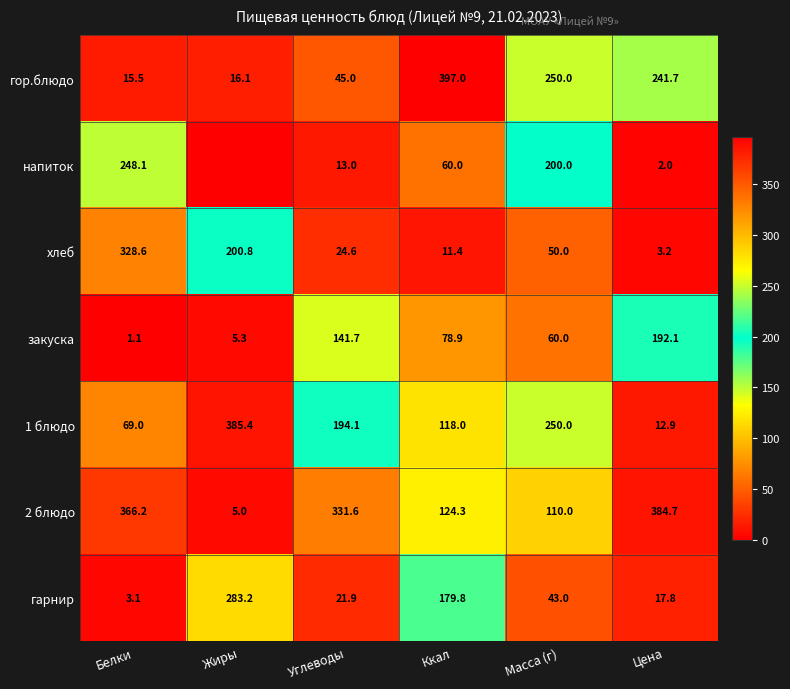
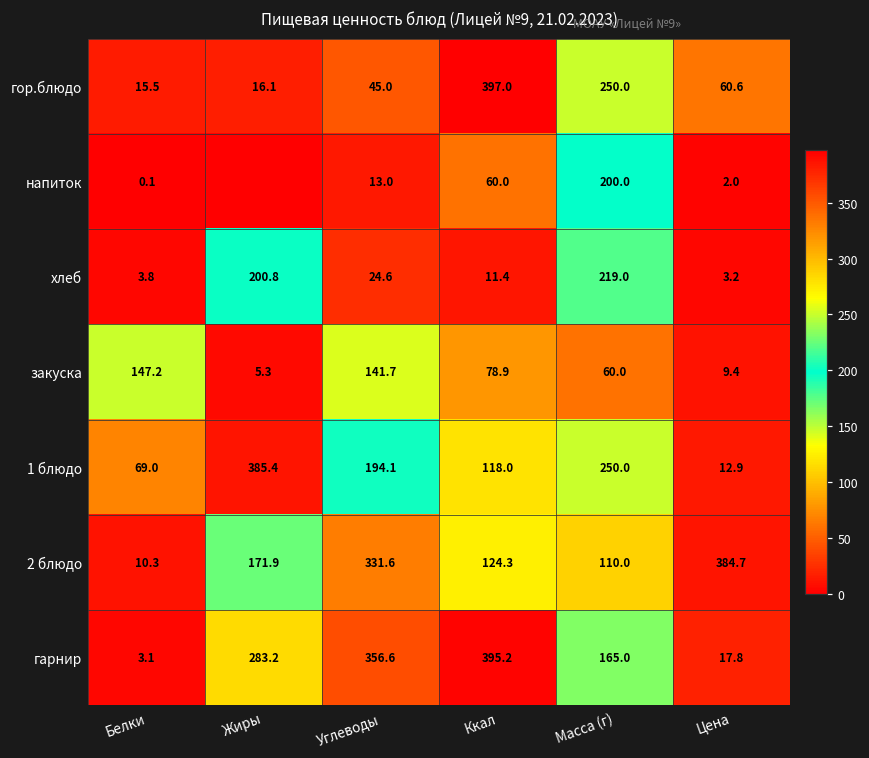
  {
    "гор.блюдо": {
      "Белки": 15.5,
      "Жиры": 16.1,
      "Углеводы": 45.0,
      "Ккал": 397.0,
      "Масса (г)": 250.0,
-     "Цена": 241.7
+     "Цена": 60.6
    },
    "напиток": {
-     "Белки": 248.1,
+     "Белки": 0.1,
      "Углеводы": 13.0,
      "Ккал": 60.0,
      "Масса (г)": 200.0,
      "Цена": 2.0
    },
    "хлеб": {
-     "Белки": 328.6,
+     "Белки": 3.8,
      "Жиры": 200.8,
      "Углеводы": 24.6,
      "Ккал": 11.4,
-     "Масса (г)": 50.0,
+     "Масса (г)": 219.0,
      "Цена": 3.2
    },
    "закуска": {
-     "Белки": 1.1,
+     "Белки": 147.2,
      "Жиры": 5.3,
      "Углеводы": 141.7,
      "Ккал": 78.9,
      "Масса (г)": 60.0,
-     "Цена": 192.1
+     "Цена": 9.4
    },
    "1 блюдо": {
      "Белки": 69.0,
      "Жиры": 385.4,
      "Углеводы": 194.1,
      "Ккал": 118.0,
      "Масса (г)": 250.0,
      "Цена": 12.9
    },
    "2 блюдо": {
-     "Белки": 366.2,
-     "Жиры": 5.0,
+     "Белки": 10.3,
+     "Жиры": 171.9,
      "Углеводы": 331.6,
      "Ккал": 124.3,
      "Масса (г)": 110.0,
      "Цена": 384.7
    },
    "гарнир": {
      "Белки": 3.1,
      "Жиры": 283.2,
-     "Углеводы": 21.9,
-     "Ккал": 179.8,
-     "Масса (г)": 43.0,
+     "Углеводы": 356.6,
+     "Ккал": 395.2,
+     "Масса (г)": 165.0,
      "Цена": 17.8
    }
  }
